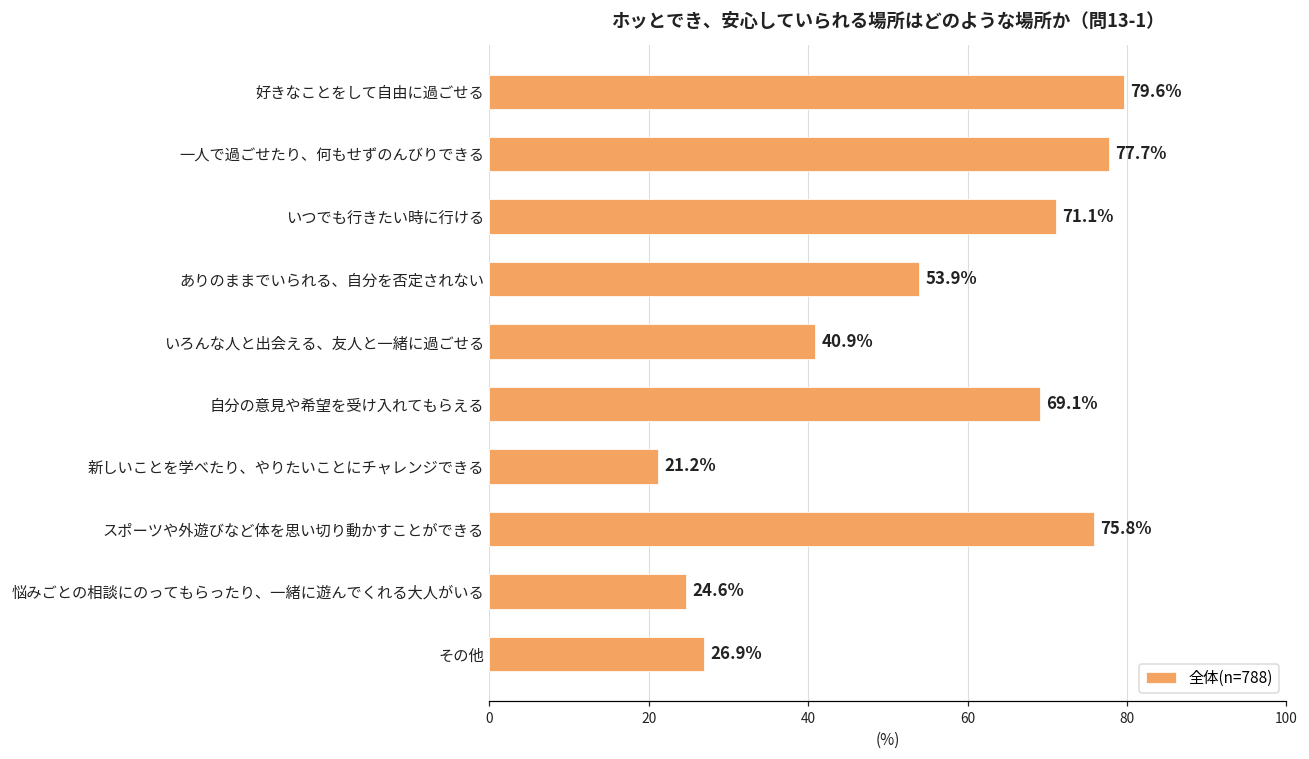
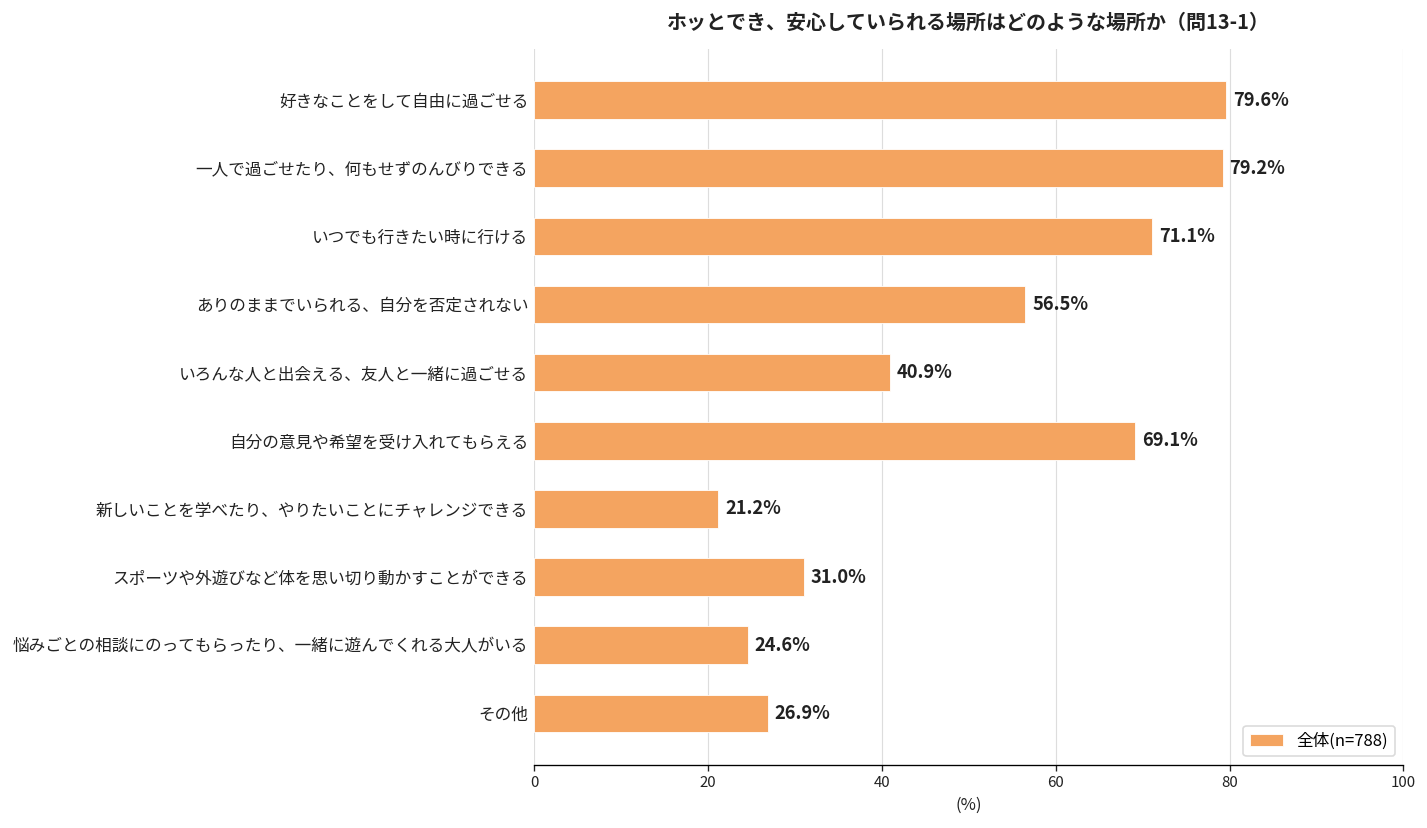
  {
    "好きなことをして自由に過ごせる": "79.6%",
-   "一人で過ごせたり、何もせずのんびりできる": "77.7%",
+   "一人で過ごせたり、何もせずのんびりできる": "79.2%",
    "いつでも行きたい時に行ける": "71.1%",
-   "ありのままでいられる、自分を否定されない": "53.9%",
+   "ありのままでいられる、自分を否定されない": "56.5%",
    "いろんな人と出会える、友人と一緒に過ごせる": "40.9%",
    "自分の意見や希望を受け入れてもらえる": "69.1%",
    "新しいことを学べたり、やりたいことにチャレンジできる": "21.2%",
-   "スポーツや外遊びなど体を思い切り動かすことができる": "75.8%",
+   "スポーツや外遊びなど体を思い切り動かすことができる": "31.0%",
    "悩みごとの相談にのってもらったり、一緒に遊んでくれる大人がいる": "24.6%",
    "その他": "26.9%"
  }
